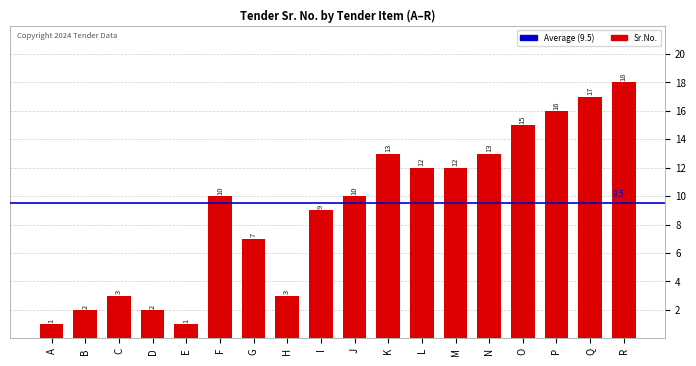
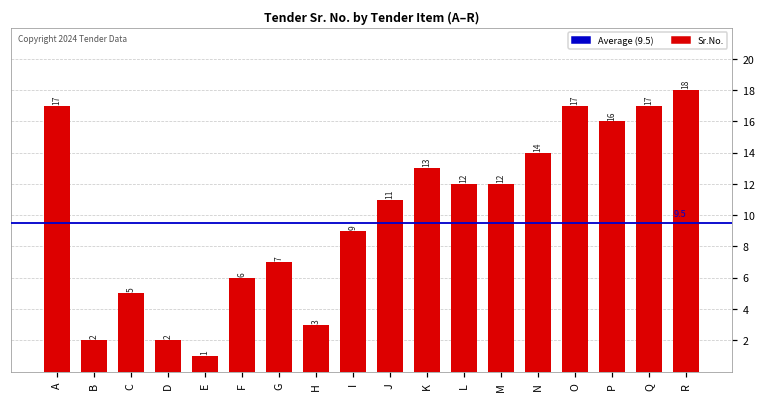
  {
-   "A": 1,
+   "A": 17,
    "B": 2,
-   "C": 3,
+   "C": 5,
    "D": 2,
    "E": 1,
-   "F": 10,
+   "F": 6,
    "G": 7,
    "H": 3,
-   "J": 10,
+   "J": 11,
    "K": 13,
    "L": 12,
    "M": 12,
-   "N": 13,
-   "O": 15,
+   "N": 14,
+   "O": 17,
    "P": 16,
    "Q": 17,
    "R": 18
  }
